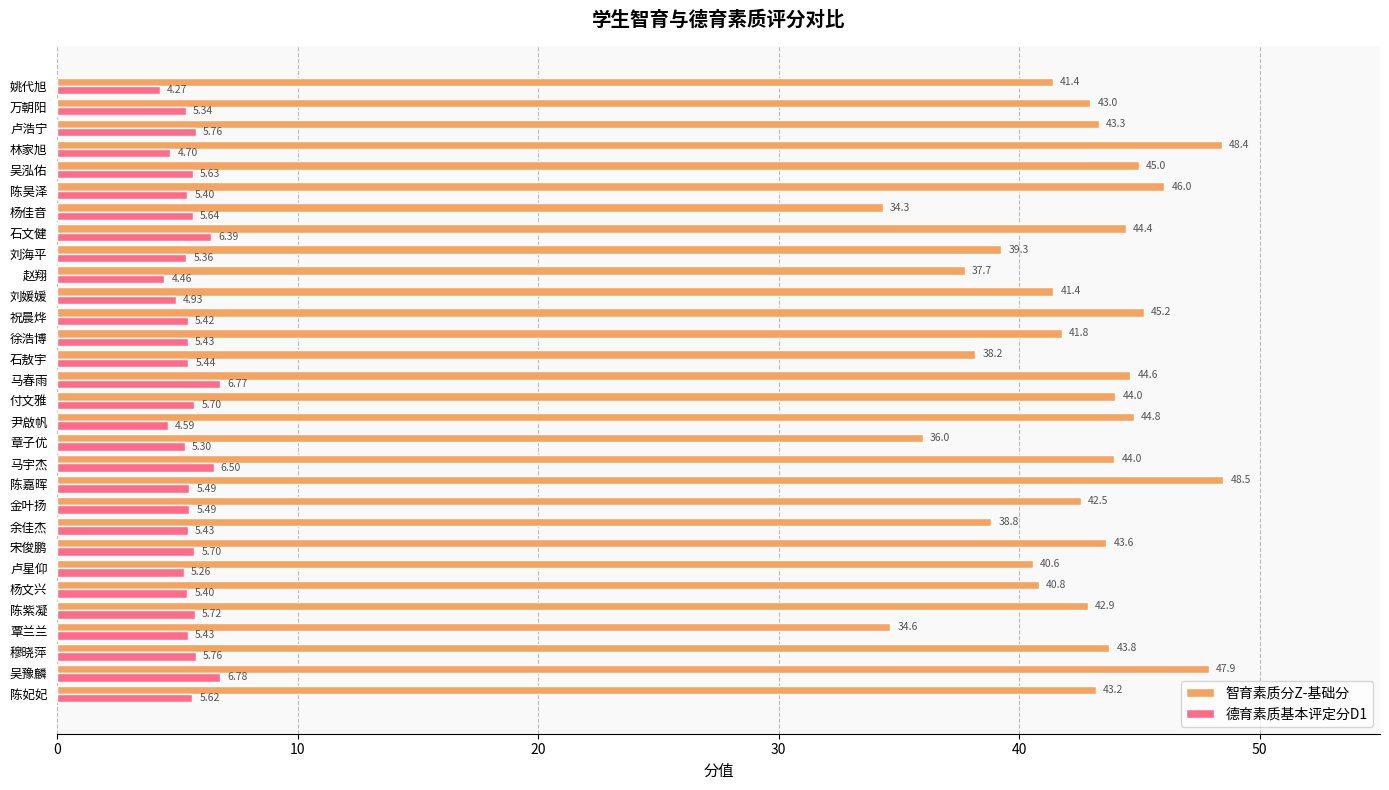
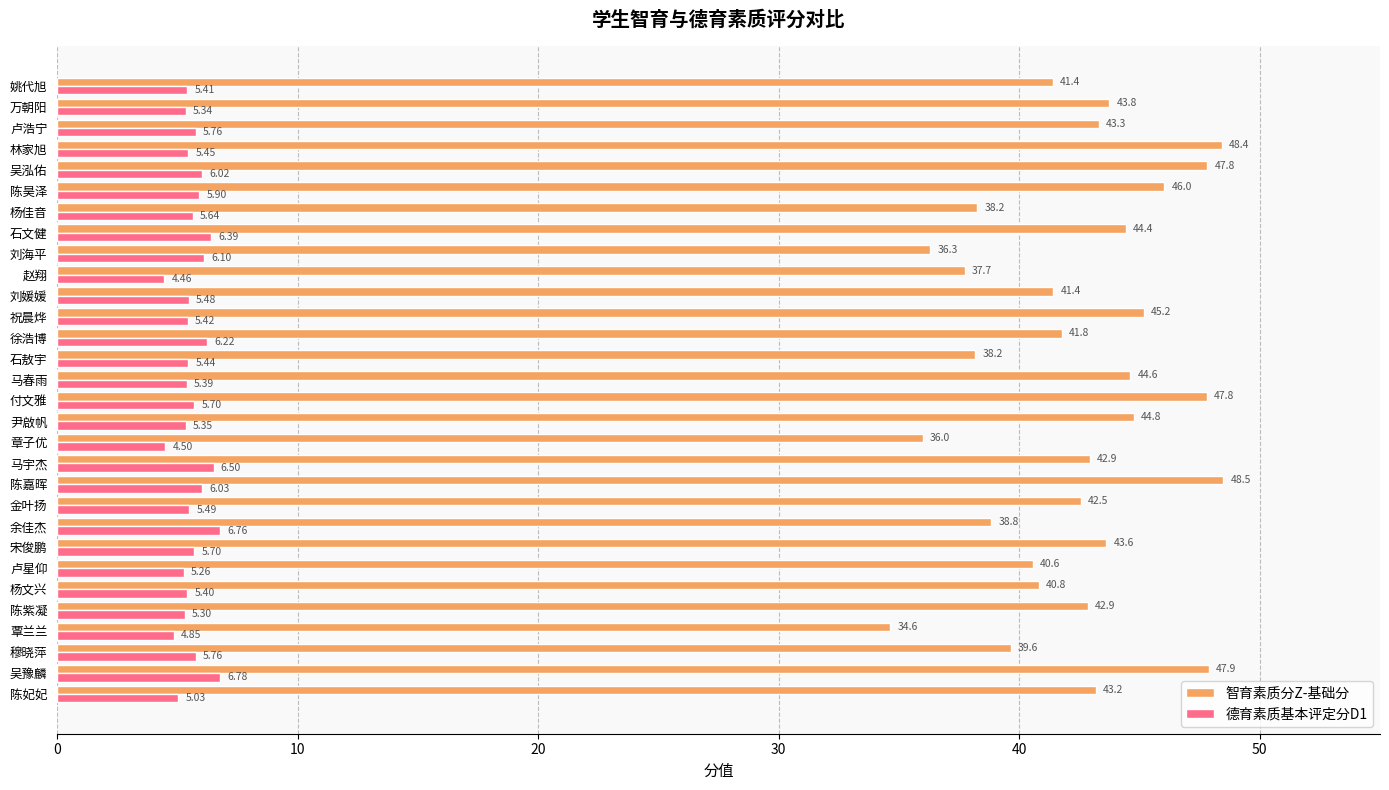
  {
    "智育素质分Z-基础分": {
      "姚代旭": 41.4,
-     "万朝阳": 43.0,
+     "万朝阳": 43.8,
      "卢浩宁": 43.3,
      "林家旭": 48.4,
-     "吴泓佑": 45.0,
+     "吴泓佑": 47.8,
      "陈昊泽": 46.0,
-     "杨佳音": 34.3,
+     "杨佳音": 38.2,
      "石文健": 44.4,
-     "刘海平": 39.3,
+     "刘海平": 36.3,
      "赵翔": 37.7,
      "刘媛媛": 41.4,
      "祝晨烨": 45.2,
      "徐浩博": 41.8,
      "石敖宇": 38.2,
      "马春雨": 44.6,
-     "付文雅": 44.0,
+     "付文雅": 47.8,
      "尹啟帆": 44.8,
      "章子优": 36.0,
-     "马宇杰": 44.0,
+     "马宇杰": 42.9,
      "陈嘉晖": 48.5,
      "金叶扬": 42.5,
      "余佳杰": 38.8,
      "宋俊鹏": 43.6,
      "卢星仰": 40.6,
      "杨文兴": 40.8,
      "陈紫凝": 42.9,
      "覃兰兰": 34.6,
-     "穆晓萍": 43.8,
+     "穆晓萍": 39.6,
      "吴豫麟": 47.9,
      "陈妃妃": 43.2
    },
    "德育素质基本评定分D1": {
-     "姚代旭": 4.27,
+     "姚代旭": 5.41,
      "万朝阳": 5.34,
      "卢浩宁": 5.76,
-     "林家旭": 4.70,
-     "吴泓佑": 5.63,
-     "陈昊泽": 5.40,
+     "林家旭": 5.45,
+     "吴泓佑": 6.02,
+     "陈昊泽": 5.90,
      "杨佳音": 5.64,
      "石文健": 6.39,
-     "刘海平": 5.36,
+     "刘海平": 6.10,
      "赵翔": 4.46,
-     "刘媛媛": 4.93,
+     "刘媛媛": 5.48,
      "祝晨烨": 5.42,
-     "徐浩博": 5.43,
+     "徐浩博": 6.22,
      "石敖宇": 5.44,
-     "马春雨": 6.77,
+     "马春雨": 5.39,
      "付文雅": 5.70,
-     "尹啟帆": 4.59,
-     "章子优": 5.30,
+     "尹啟帆": 5.35,
+     "章子优": 4.50,
      "马宇杰": 6.50,
-     "陈嘉晖": 5.49,
+     "陈嘉晖": 6.03,
      "金叶扬": 5.49,
-     "余佳杰": 5.43,
+     "余佳杰": 6.76,
      "宋俊鹏": 5.70,
      "卢星仰": 5.26,
      "杨文兴": 5.40,
-     "陈紫凝": 5.72,
-     "覃兰兰": 5.43,
+     "陈紫凝": 5.30,
+     "覃兰兰": 4.85,
      "穆晓萍": 5.76,
      "吴豫麟": 6.78,
-     "陈妃妃": 5.62
+     "陈妃妃": 5.03
    }
  }
